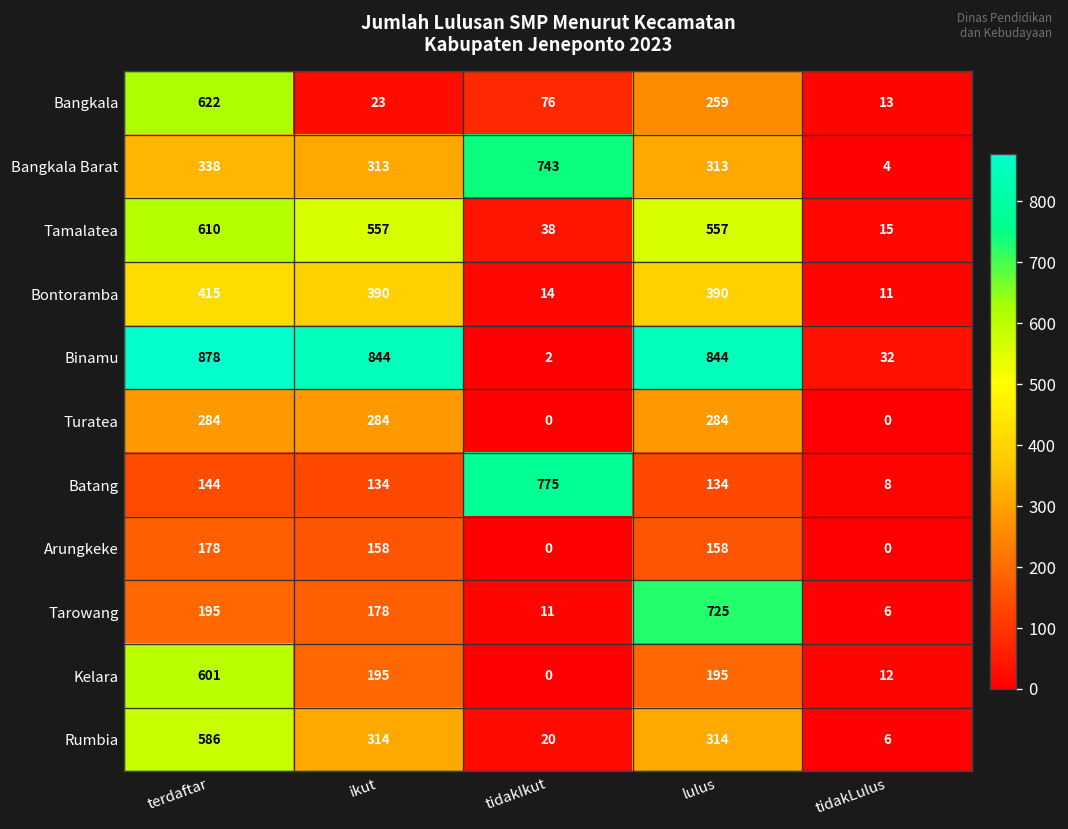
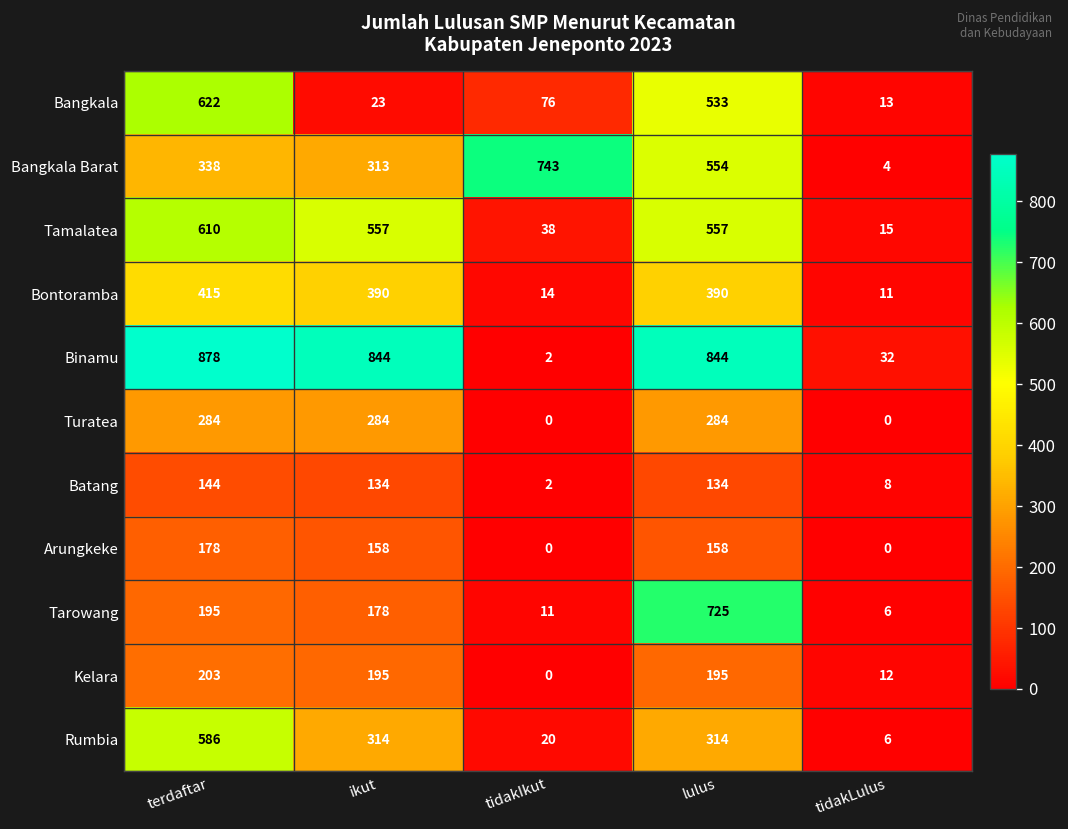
  {
    "Bangkala": {
      "terdaftar": 622,
      "ikut": 23,
      "tidakIkut": 76,
-     "lulus": 259,
+     "lulus": 533,
      "tidakLulus": 13
    },
    "Bangkala Barat": {
      "terdaftar": 338,
      "ikut": 313,
      "tidakIkut": 743,
-     "lulus": 313,
+     "lulus": 554,
      "tidakLulus": 4
    },
    "Tamalatea": {
      "terdaftar": 610,
      "ikut": 557,
      "tidakIkut": 38,
      "lulus": 557,
      "tidakLulus": 15
    },
    "Bontoramba": {
      "terdaftar": 415,
      "ikut": 390,
      "tidakIkut": 14,
      "lulus": 390,
      "tidakLulus": 11
    },
    "Binamu": {
      "terdaftar": 878,
      "ikut": 844,
      "tidakIkut": 2,
      "lulus": 844,
      "tidakLulus": 32
    },
    "Turatea": {
      "terdaftar": 284,
      "ikut": 284,
      "tidakIkut": 0,
      "lulus": 284,
      "tidakLulus": 0
    },
    "Batang": {
      "terdaftar": 144,
      "ikut": 134,
-     "tidakIkut": 775,
+     "tidakIkut": 2,
      "lulus": 134,
      "tidakLulus": 8
    },
    "Arungkeke": {
      "terdaftar": 178,
      "ikut": 158,
      "tidakIkut": 0,
      "lulus": 158,
      "tidakLulus": 0
    },
    "Tarowang": {
      "terdaftar": 195,
      "ikut": 178,
      "tidakIkut": 11,
      "lulus": 725,
      "tidakLulus": 6
    },
    "Kelara": {
-     "terdaftar": 601,
+     "terdaftar": 203,
      "ikut": 195,
      "tidakIkut": 0,
      "lulus": 195,
      "tidakLulus": 12
    },
    "Rumbia": {
      "terdaftar": 586,
      "ikut": 314,
      "tidakIkut": 20,
      "lulus": 314,
      "tidakLulus": 6
    }
  }
